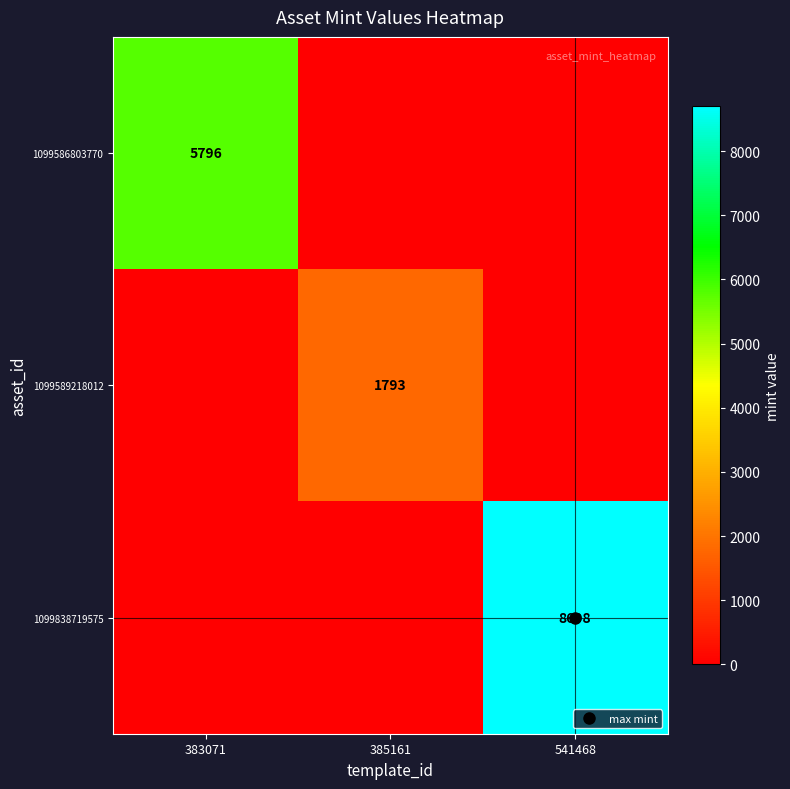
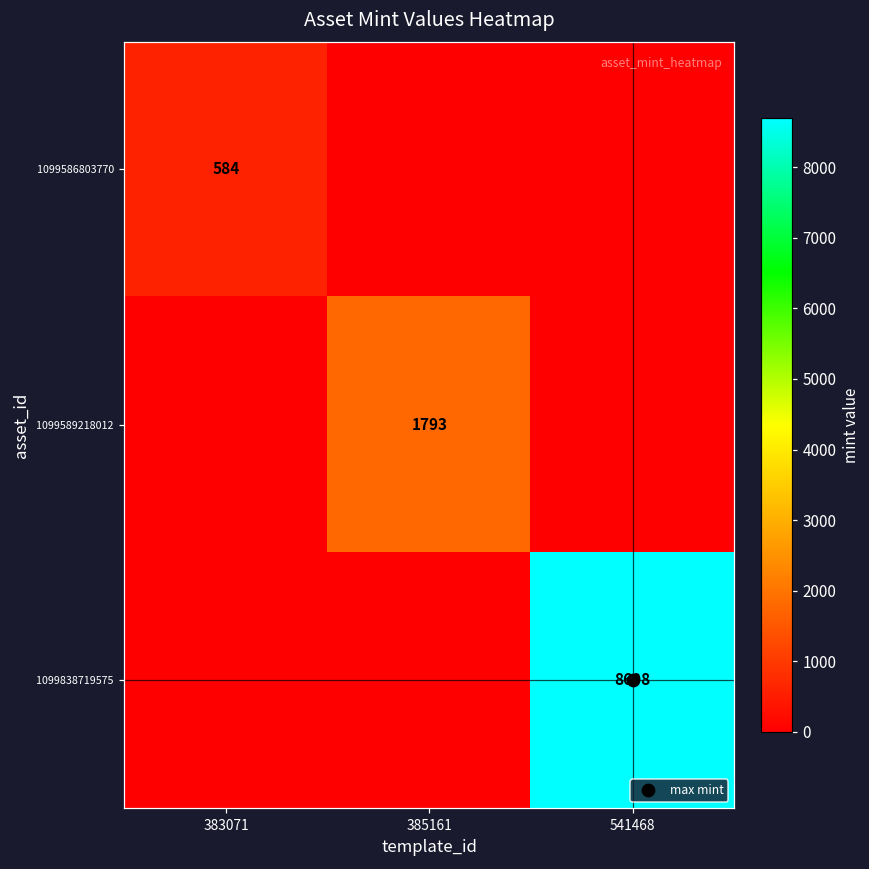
  {
    "1099586803770": {
-     "383071": 5796
+     "383071": 584
    },
    "1099589218012": {
      "385161": 1793
    }
  }
